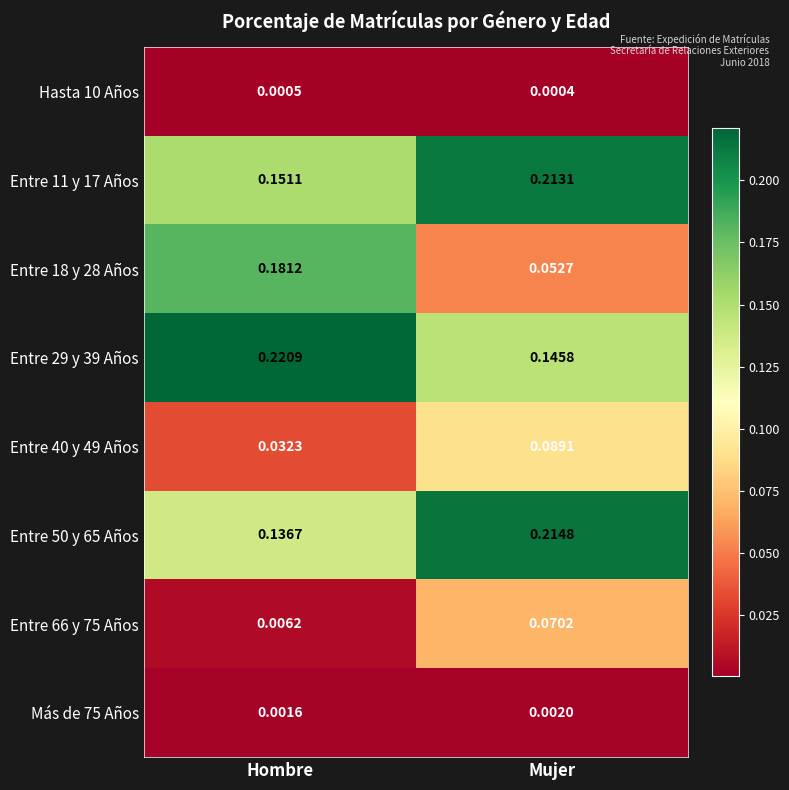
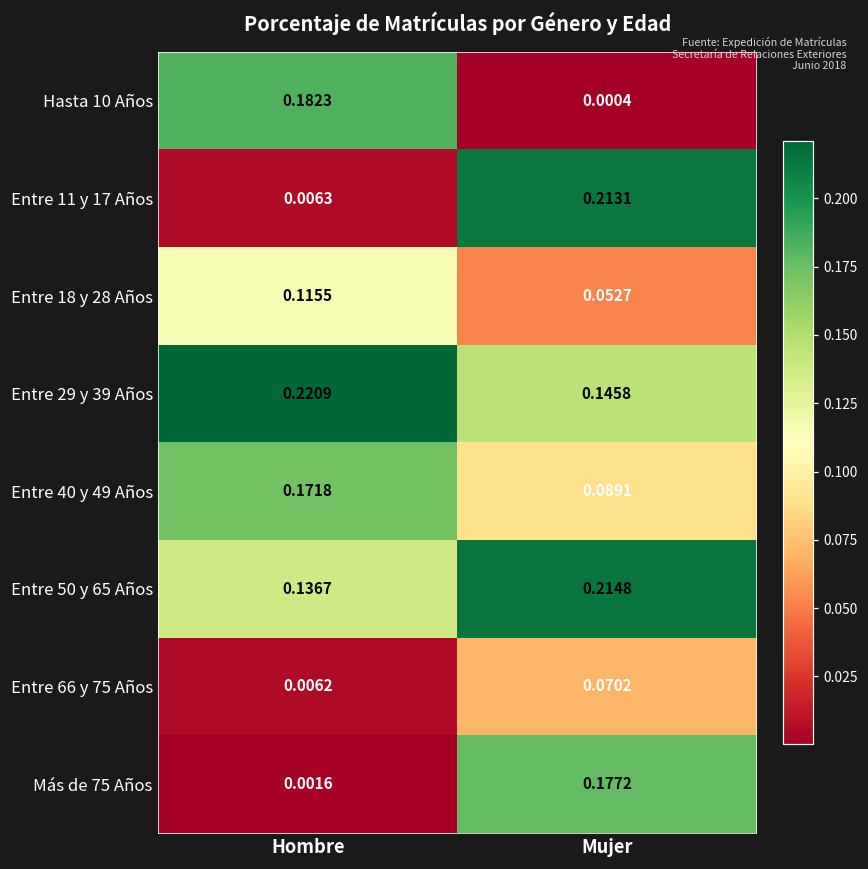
  {
    "Hasta 10 Años": {
-     "Hombre": 0.0005,
+     "Hombre": 0.1823,
      "Mujer": 0.0004
    },
    "Entre 11 y 17 Años": {
-     "Hombre": 0.1511,
+     "Hombre": 0.0063,
      "Mujer": 0.2131
    },
    "Entre 18 y 28 Años": {
-     "Hombre": 0.1812,
+     "Hombre": 0.1155,
      "Mujer": 0.0527
    },
    "Entre 29 y 39 Años": {
      "Hombre": 0.2209,
      "Mujer": 0.1458
    },
    "Entre 40 y 49 Años": {
-     "Hombre": 0.0323,
+     "Hombre": 0.1718,
      "Mujer": 0.0891
    },
    "Entre 50 y 65 Años": {
      "Hombre": 0.1367,
      "Mujer": 0.2148
    },
    "Entre 66 y 75 Años": {
      "Hombre": 0.0062,
      "Mujer": 0.0702
    },
    "Más de 75 Años": {
      "Hombre": 0.0016,
-     "Mujer": 0.0020
+     "Mujer": 0.1772
    }
  }
